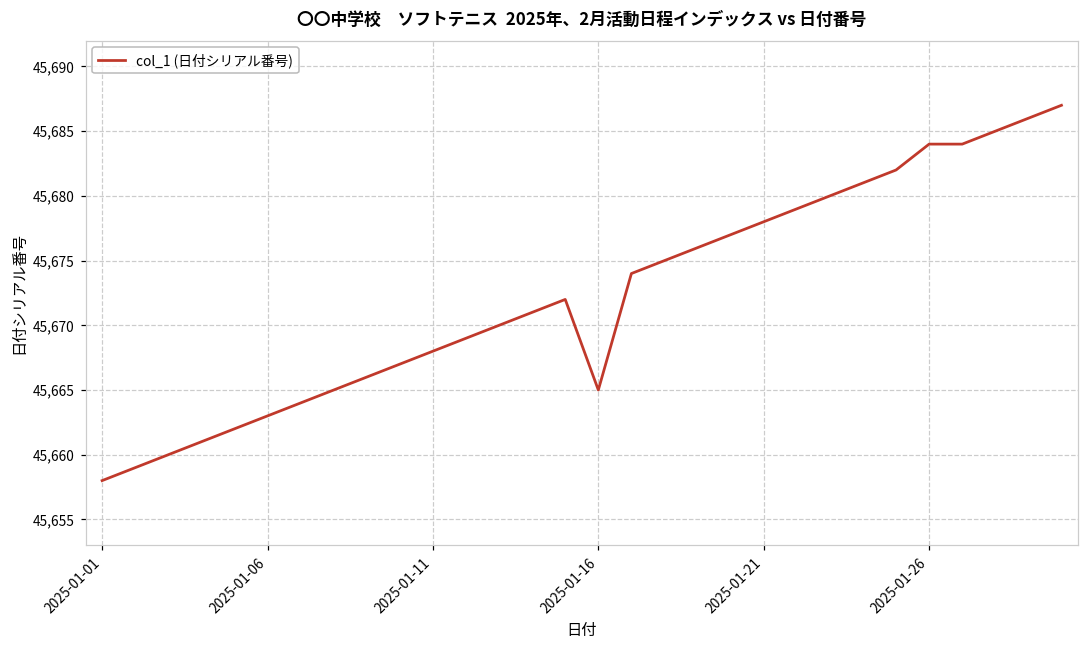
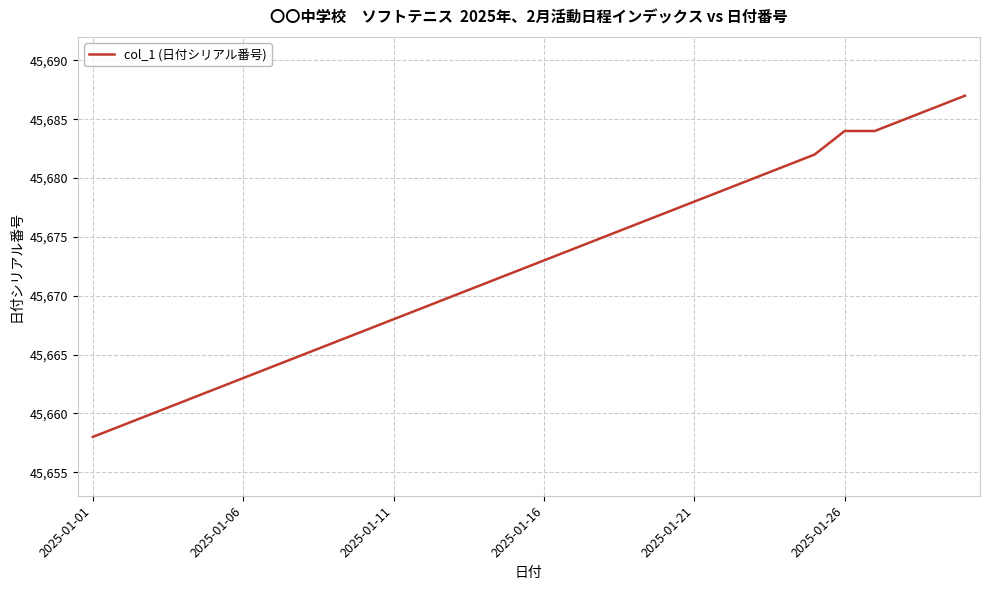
  {
    "2025-01-01": "45,658",
    "2025-01-06": "45,663",
    "2025-01-11": "45,668",
-   "2025-01-16": "45,665",
+   "2025-01-16": "45,673",
    "2025-01-21": "45,678",
    "2025-01-26": "45,684"
  }
